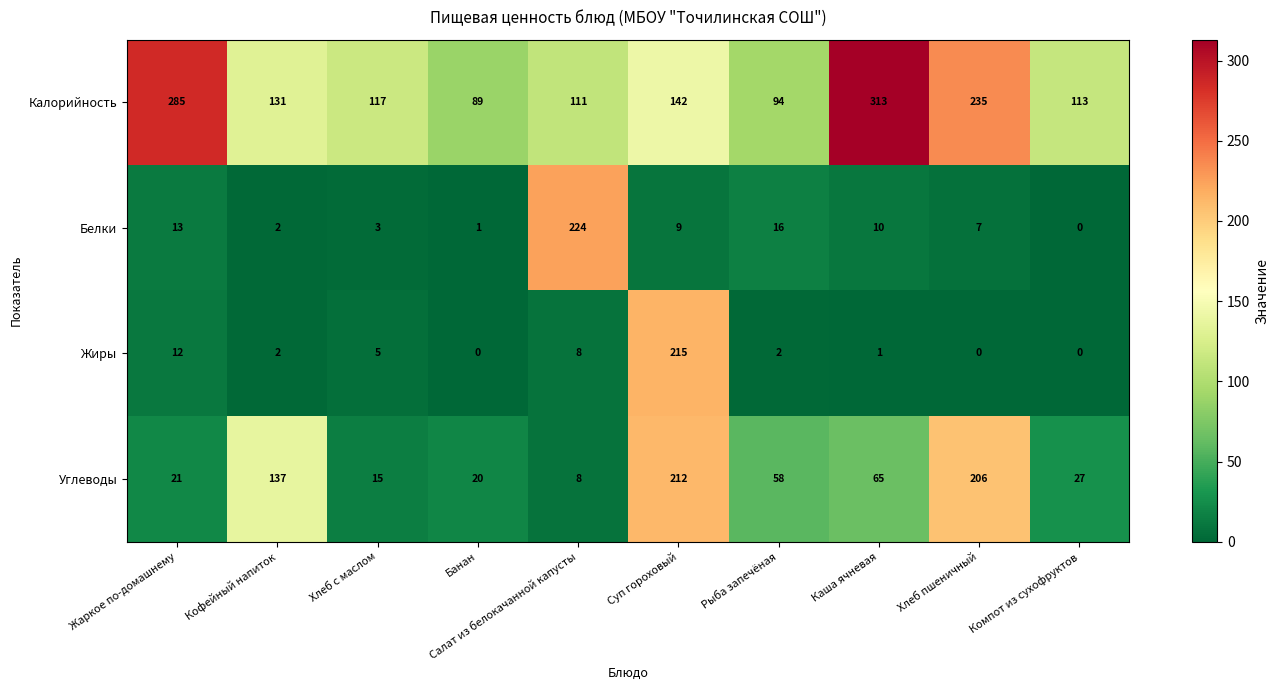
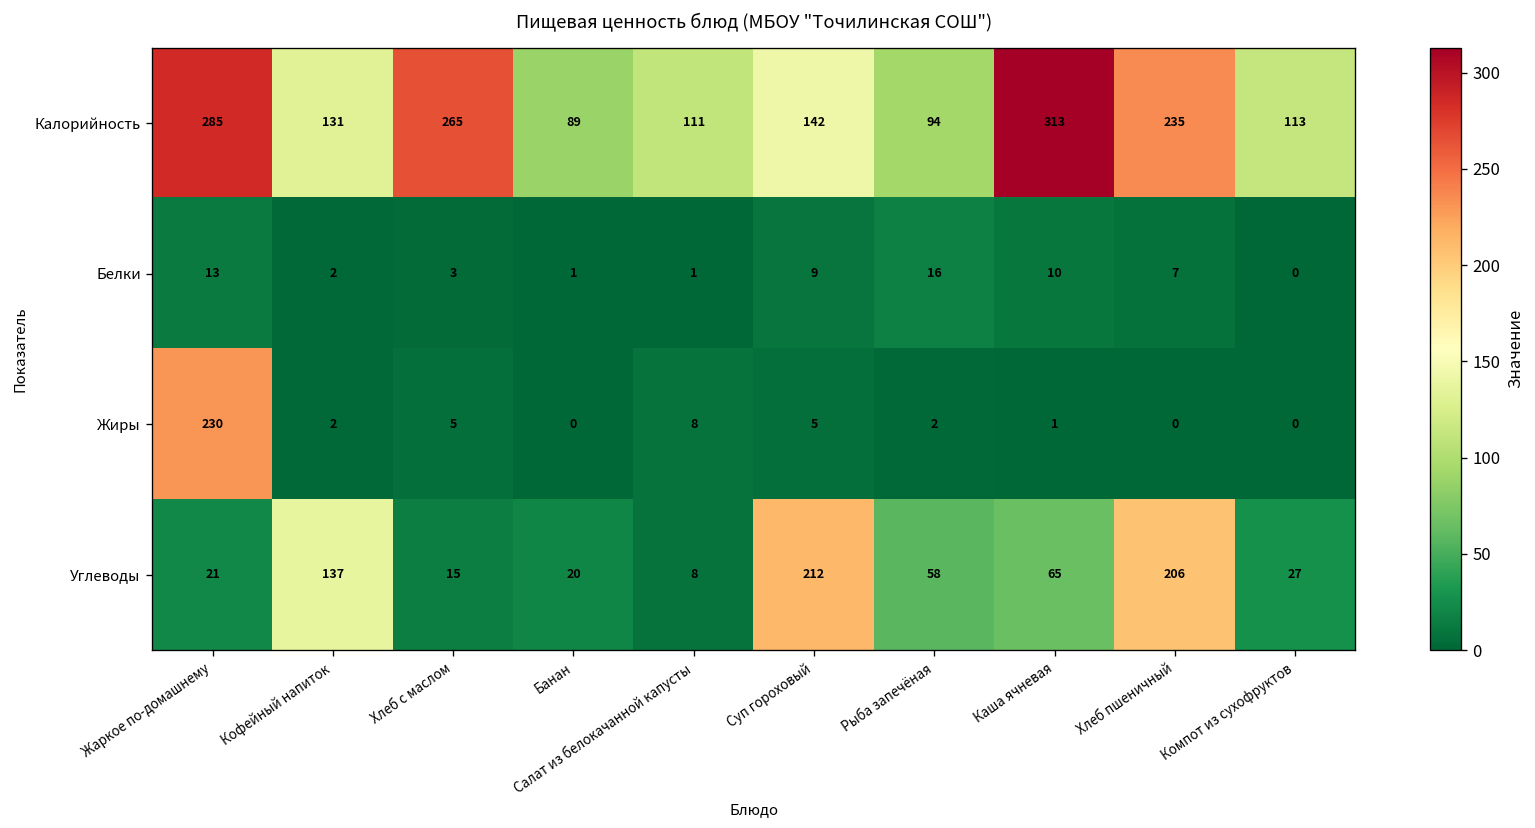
  {
    "Калорийность": {
      "Жаркое по-домашнему": 285,
      "Кофейный напиток": 131,
-     "Хлеб с маслом": 117,
+     "Хлеб с маслом": 265,
      "Банан": 89,
      "Салат из белокачанной капусты": 111,
      "Суп гороховый": 142,
      "Рыба запечёная": 94,
      "Каша ячневая": 313,
      "Хлеб пшеничный": 235,
      "Компот из сухофруктов": 113
    },
    "Белки": {
      "Жаркое по-домашнему": 13,
      "Кофейный напиток": 2,
      "Хлеб с маслом": 3,
      "Банан": 1,
-     "Салат из белокачанной капусты": 224,
+     "Салат из белокачанной капусты": 1,
      "Суп гороховый": 9,
      "Рыба запечёная": 16,
      "Каша ячневая": 10,
      "Хлеб пшеничный": 7,
      "Компот из сухофруктов": 0
    },
    "Жиры": {
-     "Жаркое по-домашнему": 12,
+     "Жаркое по-домашнему": 230,
      "Кофейный напиток": 2,
      "Хлеб с маслом": 5,
      "Банан": 0,
      "Салат из белокачанной капусты": 8,
-     "Суп гороховый": 215,
+     "Суп гороховый": 5,
      "Рыба запечёная": 2,
      "Каша ячневая": 1,
      "Хлеб пшеничный": 0,
      "Компот из сухофруктов": 0
    },
    "Углеводы": {
      "Жаркое по-домашнему": 21,
      "Кофейный напиток": 137,
      "Хлеб с маслом": 15,
      "Банан": 20,
      "Салат из белокачанной капусты": 8,
      "Суп гороховый": 212,
      "Рыба запечёная": 58,
      "Каша ячневая": 65,
      "Хлеб пшеничный": 206,
      "Компот из сухофруктов": 27
    }
  }
